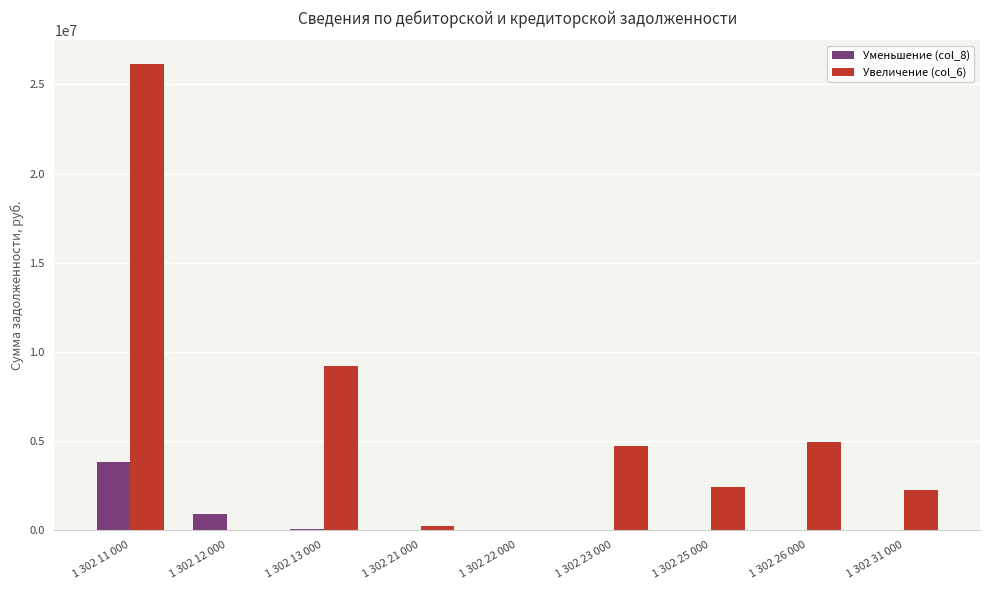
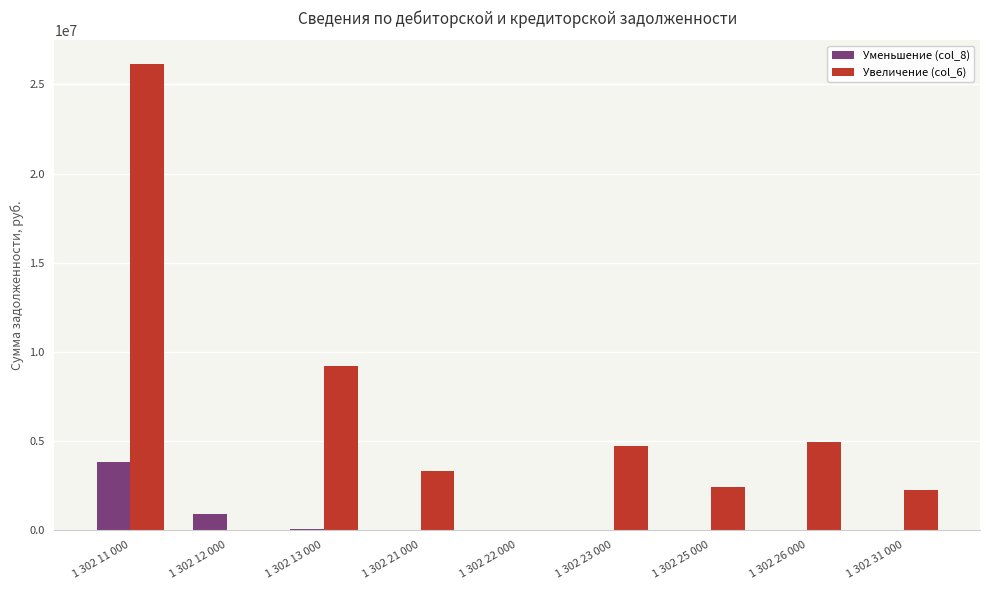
  {
    "Уменьшение (col_8)": {
      "1 302 11 000": 3800000,
      "1 302 12 000": 900000,
      "1 302 22 000": 0,
      "1 302 23 000": 0,
      "1 302 25 000": 0,
      "1 302 31 000": 0
    },
    "Увеличение (col_6)": {
      "1 302 11 000": 26200000,
      "1 302 13 000": 9200000,
-     "1 302 21 000": 200000,
+     "1 302 21 000": 3300000,
      "1 302 23 000": 4700000,
      "1 302 25 000": 2400000,
      "1 302 26 000": 4900000,
      "1 302 31 000": 2300000
    }
  }
